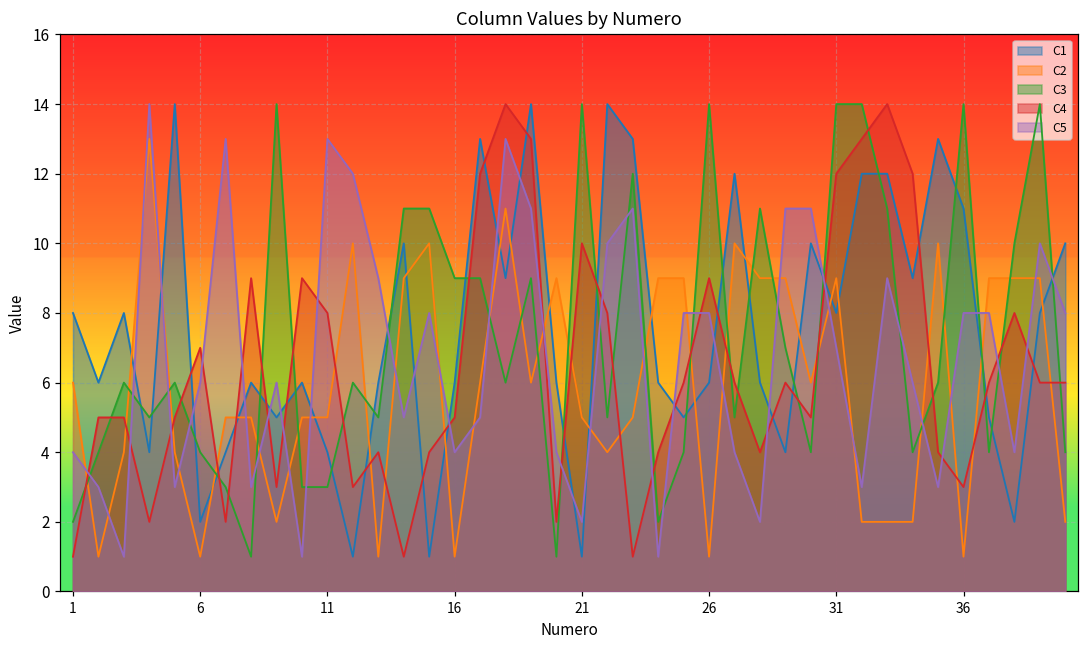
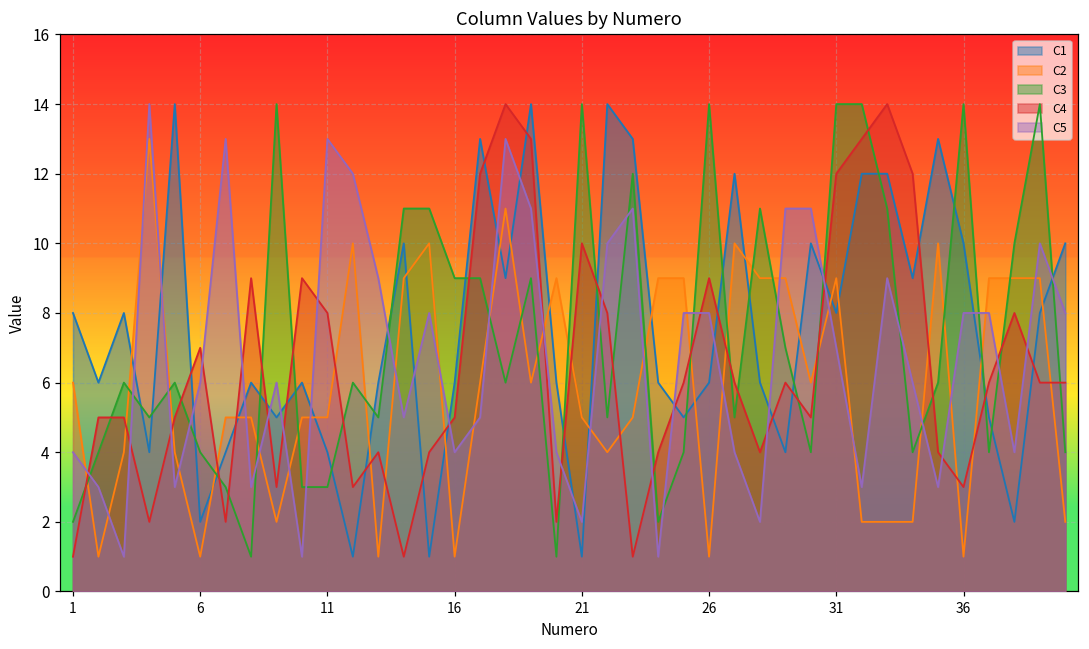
  {
    "C1": {
      "1": 8,
      "6": 2,
      "11": 4,
      "16": 6,
      "21": 1,
      "26": 6,
      "31": 8,
-     "36": 11
+     "36": 10
    },
    "C2": {
      "1": 6,
      "6": 1,
      "11": 5,
      "16": 1,
      "21": 5,
      "26": 1,
      "31": 9,
      "36": 1
    },
    "C3": {
      "1": 2,
      "6": 4,
      "11": 3,
      "16": 9,
      "21": 14,
      "26": 14,
      "31": 14,
      "36": 14
    },
    "C4": {
      "1": 1,
      "6": 7,
      "11": 8,
      "16": 5,
      "21": 10,
      "26": 9,
      "31": 12,
      "36": 3
    },
    "C5": {
      "1": 4,
      "6": 6,
      "11": 13,
      "16": 4,
      "21": 2,
      "26": 8,
      "31": 7,
      "36": 8
    }
  }
